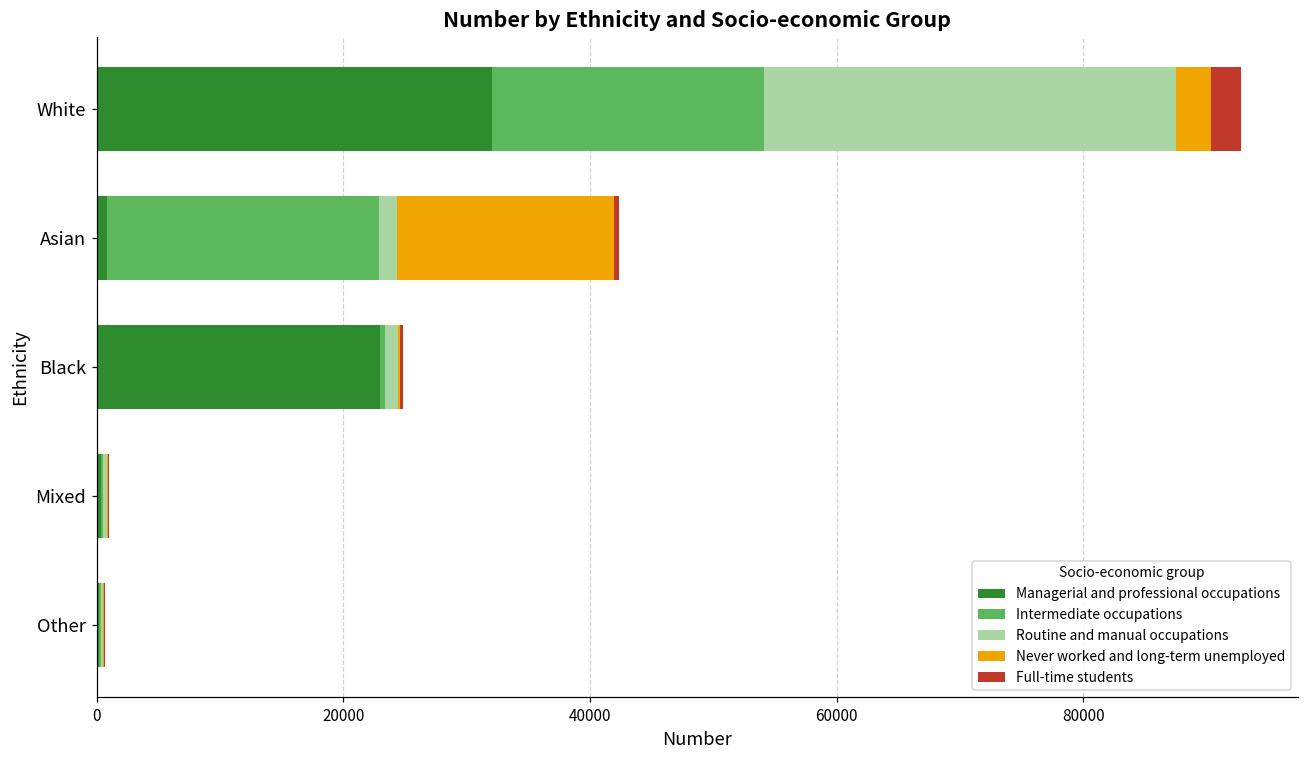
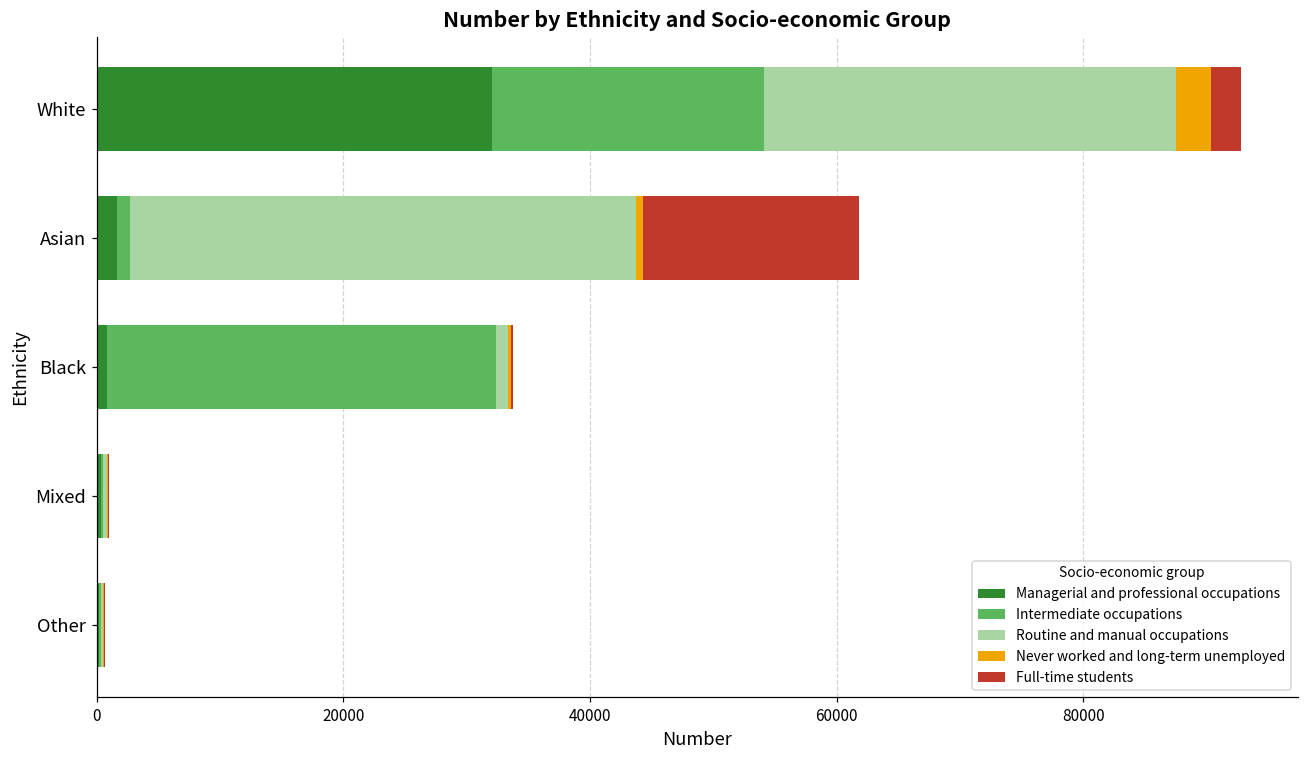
  {
    "Managerial and professional occupations": {
      "White": 32000,
-     "Asian": 800,
-     "Black": 22900,
+     "Asian": 1600,
+     "Black": 800,
      "Mixed": 300
    },
    "Intermediate occupations": {
      "White": 22100,
-     "Asian": 22100,
-     "Black": 500
+     "Asian": 1100,
+     "Black": 31600
    },
    "Routine and manual occupations": {
      "White": 33400,
-     "Asian": 1500,
+     "Asian": 41000,
      "Black": 1000,
      "Mixed": 300
    },
    "Never worked and long-term unemployed": {
      "White": 2800,
-     "Asian": 17600,
+     "Asian": 600,
      "Black": 200
    },
    "Full-time students": {
      "White": 2400,
-     "Asian": 400
+     "Asian": 17500
    }
  }
